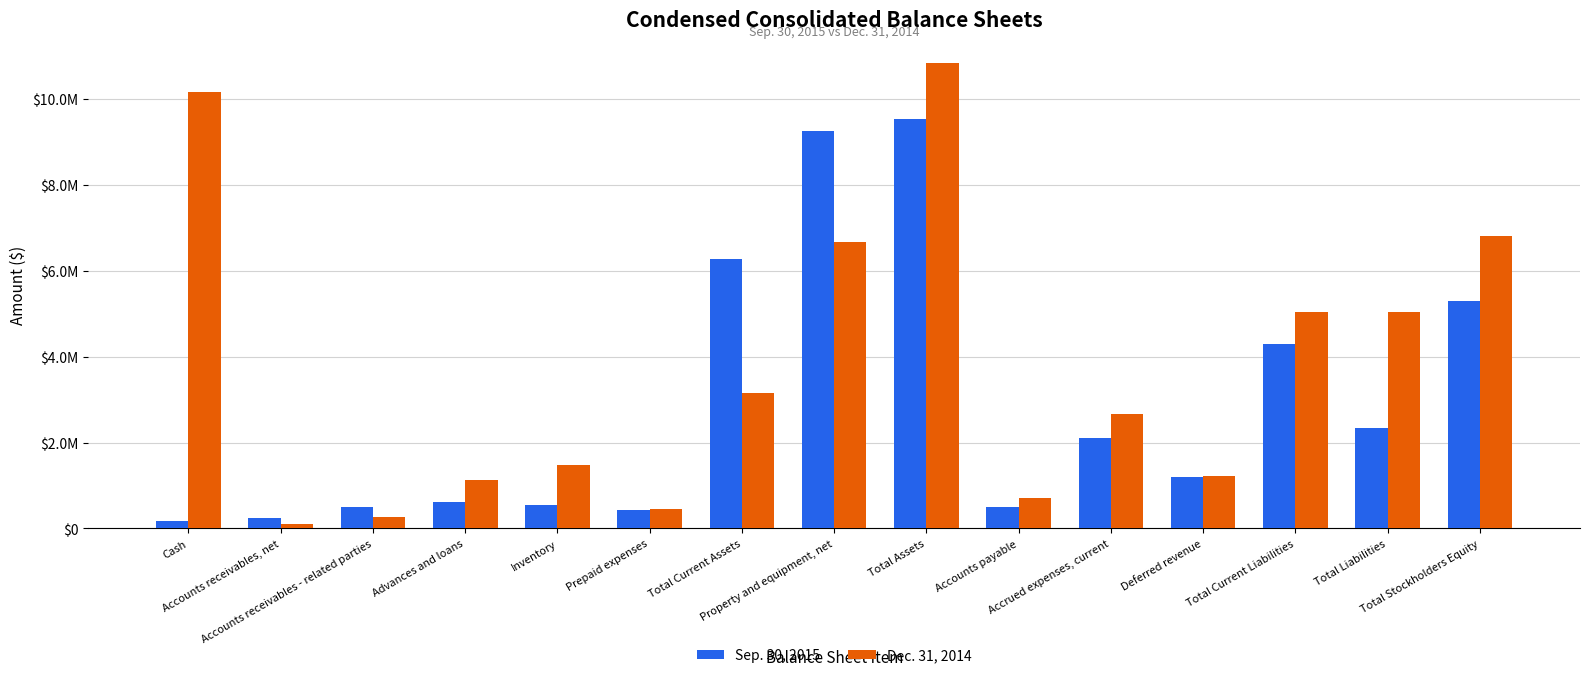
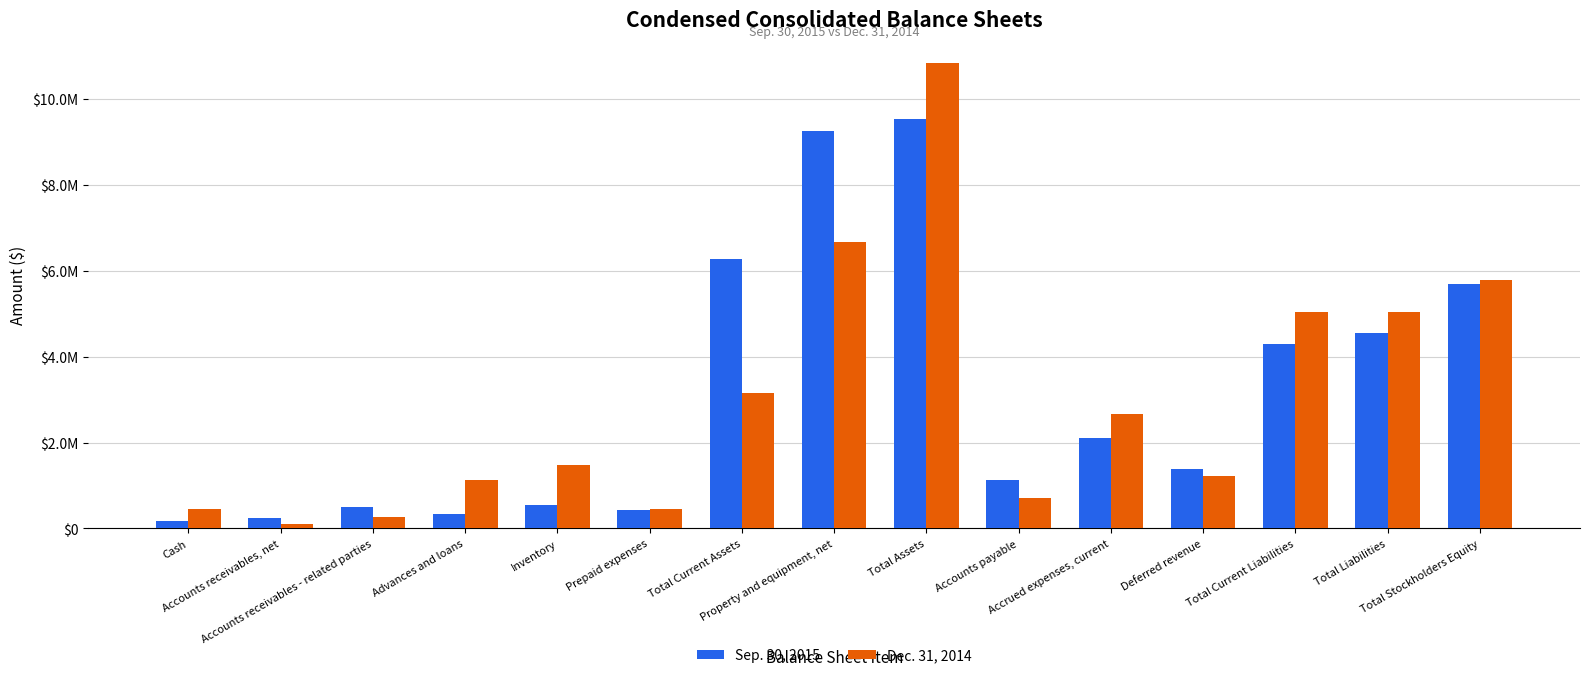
  {
    "Sep. 30, 2015": {
      "Cash": "$200000",
      "Accounts receivables, net": "$300000",
      "Accounts receivables - related parties": "$500000",
-     "Advances and loans": "$600000",
+     "Advances and loans": "$300000",
      "Inventory": "$500000",
      "Prepaid expenses": "$400000",
      "Total Current Assets": "$6300000",
      "Property and equipment, net": "$9200000",
      "Total Assets": "$9500000",
-     "Accounts payable": "$500000",
+     "Accounts payable": "$1100000",
      "Accrued expenses, current": "$2100000",
-     "Deferred revenue": "$1200000",
+     "Deferred revenue": "$1400000",
      "Total Current Liabilities": "$4300000",
-     "Total Liabilities": "$2300000",
-     "Total Stockholders Equity": "$5300000"
+     "Total Liabilities": "$4500000",
+     "Total Stockholders Equity": "$5700000"
    },
    "Dec. 31, 2014": {
-     "Cash": "$10200000",
+     "Cash": "$400000",
      "Accounts receivables, net": "$100000",
      "Accounts receivables - related parties": "$300000",
      "Advances and loans": "$1100000",
      "Inventory": "$1500000",
      "Prepaid expenses": "$500000",
      "Total Current Assets": "$3200000",
      "Property and equipment, net": "$6700000",
      "Total Assets": "$10800000",
      "Accounts payable": "$700000",
      "Accrued expenses, current": "$2700000",
      "Deferred revenue": "$1200000",
      "Total Current Liabilities": "$5000000",
      "Total Liabilities": "$5000000",
-     "Total Stockholders Equity": "$6800000"
+     "Total Stockholders Equity": "$5800000"
    }
  }
